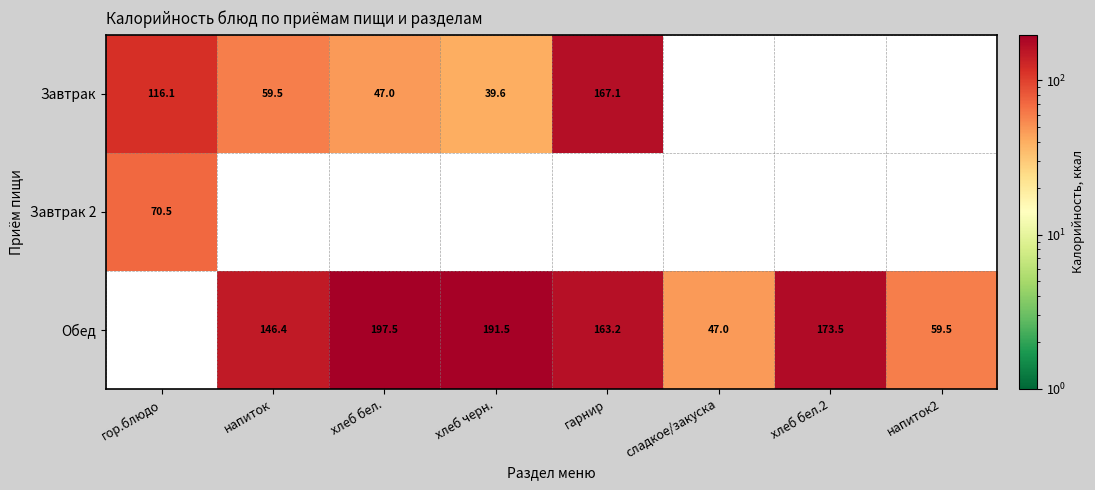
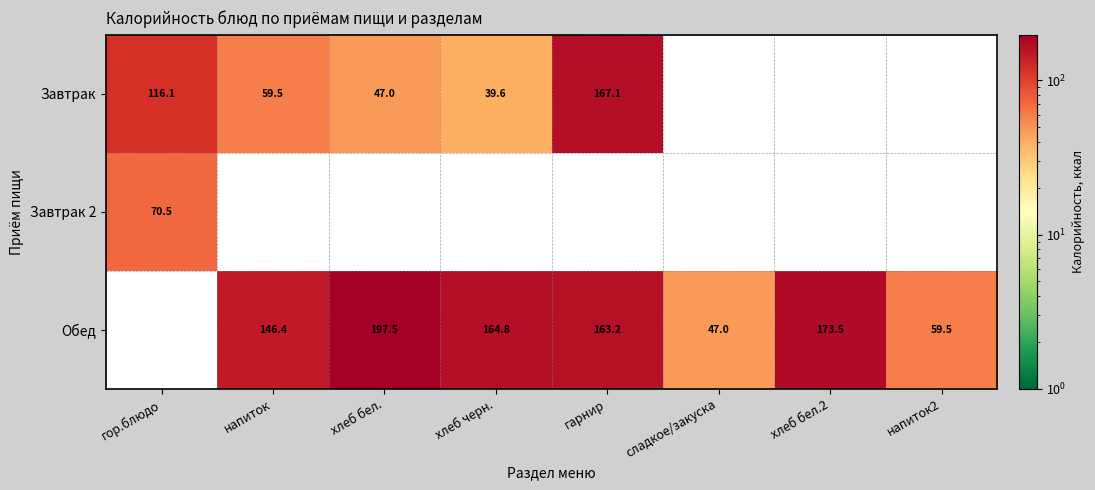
  {
    "Завтрак": {
      "гор.блюдо": 116.1,
      "напиток": 59.5,
      "хлеб бел.": 47.0,
      "хлеб черн.": 39.6,
      "гарнир": 167.1
    },
    "Завтрак 2": {
      "гор.блюдо": 70.5
    },
    "Обед": {
      "напиток": 146.4,
      "хлеб бел.": 197.5,
-     "хлеб черн.": 191.5,
+     "хлеб черн.": 164.8,
      "гарнир": 163.2,
      "сладкое/закуска": 47.0,
      "хлеб бел.2": 173.5,
      "напиток2": 59.5
    }
  }
